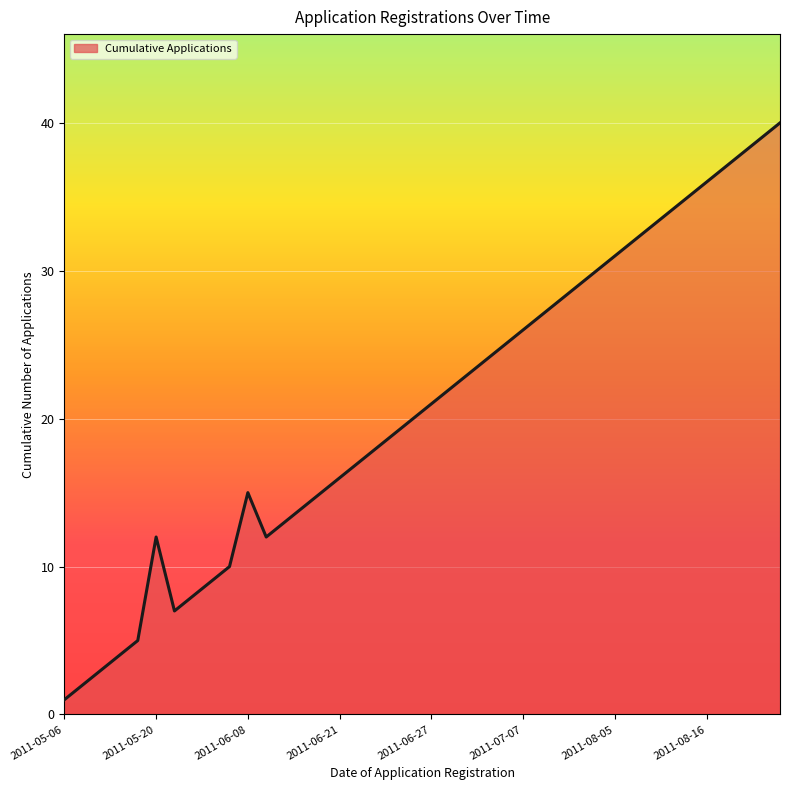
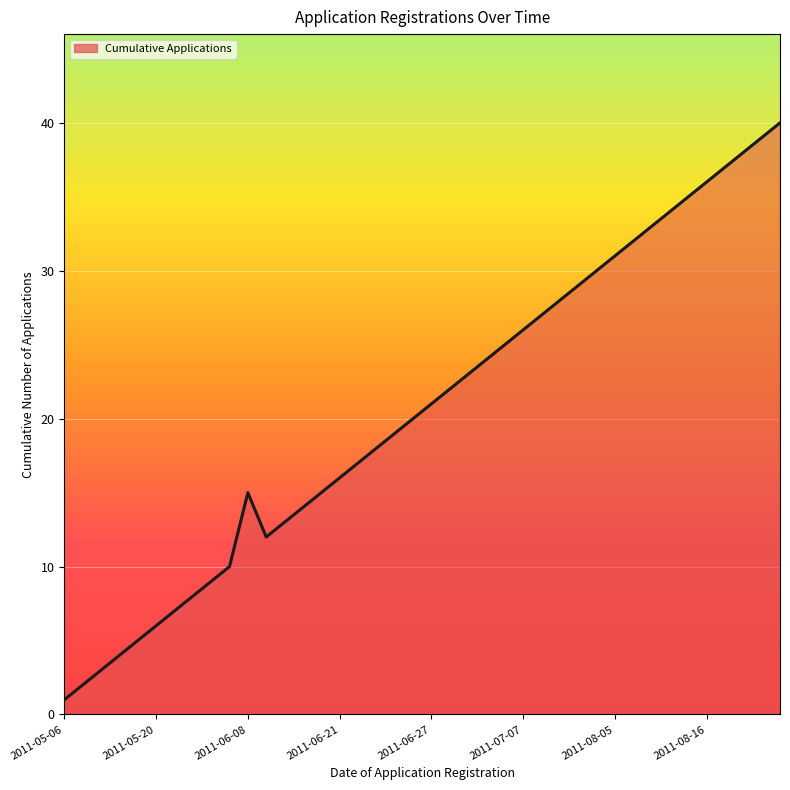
  {
    "2011-05-06": 1,
-   "2011-05-20": 12,
+   "2011-05-20": 6,
    "2011-06-08": 15,
    "2011-07-07": 26
  }
